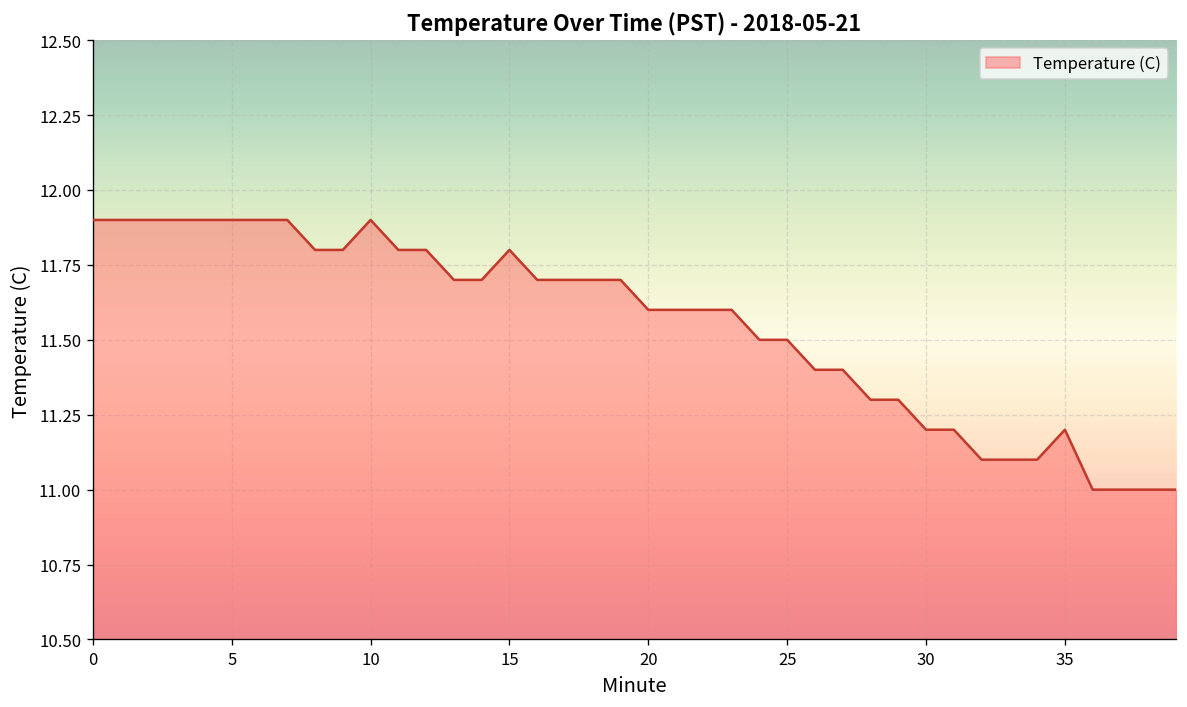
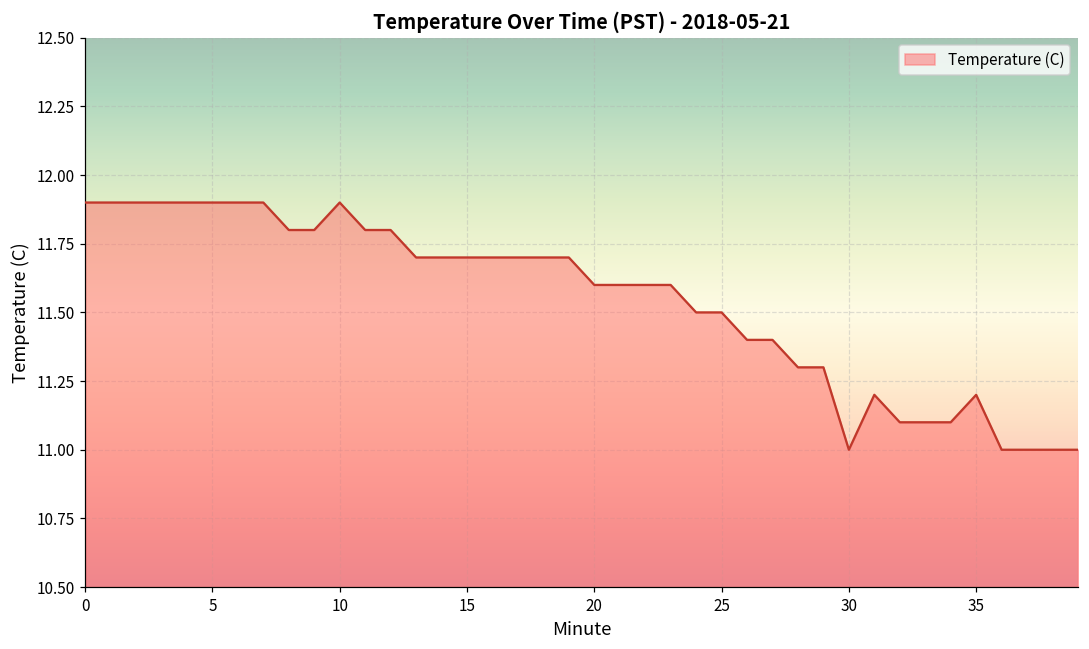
  {
    "0": 11.9,
    "5": 11.9,
    "10": 11.9,
-   "15": 11.8,
+   "15": 11.7,
    "20": 11.6,
    "25": 11.5,
-   "30": 11.2,
+   "30": 11.0,
    "35": 11.2
  }
